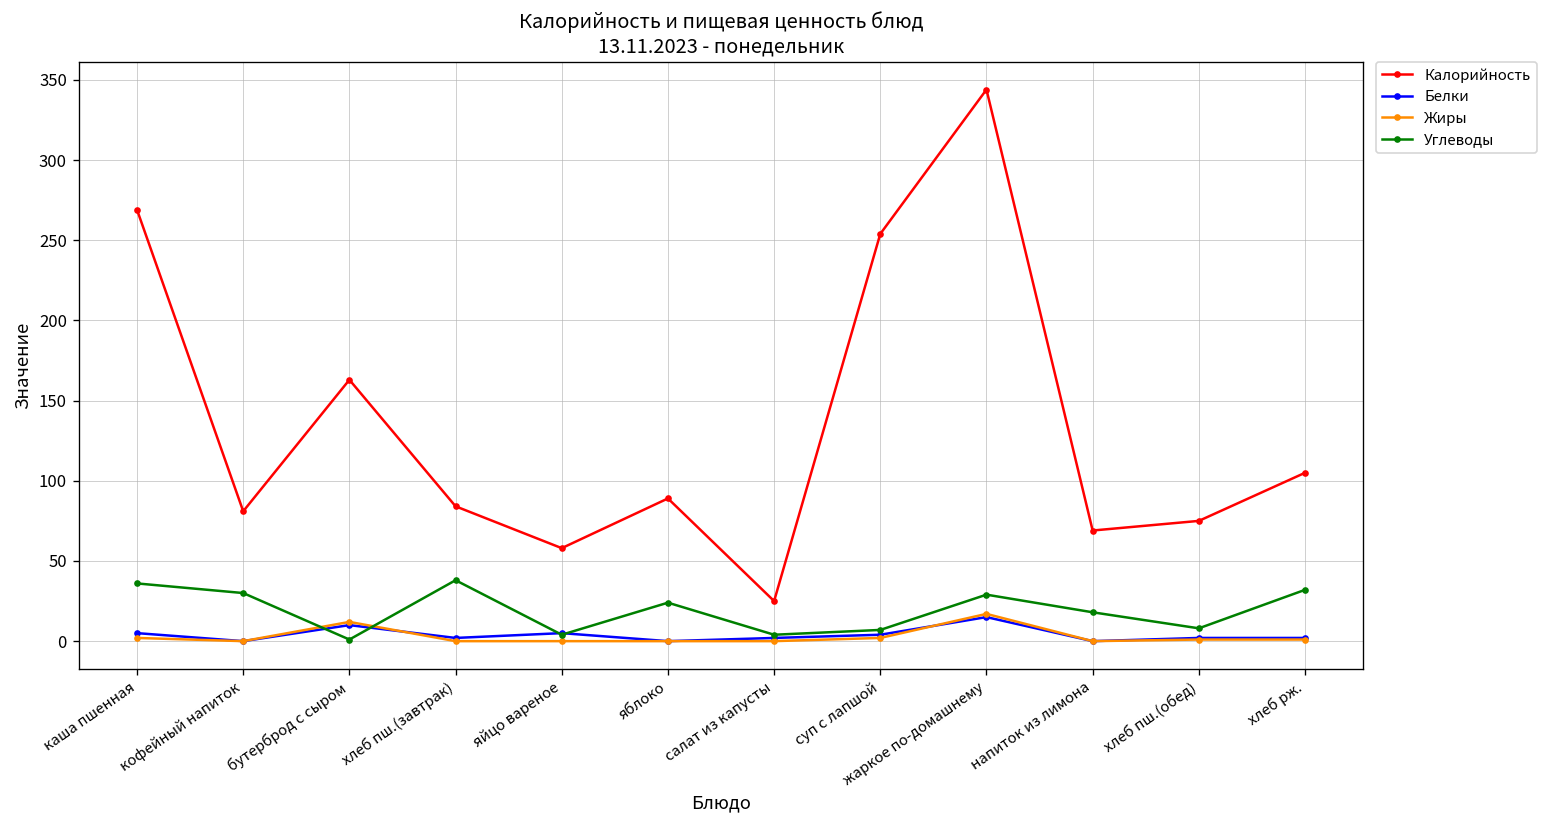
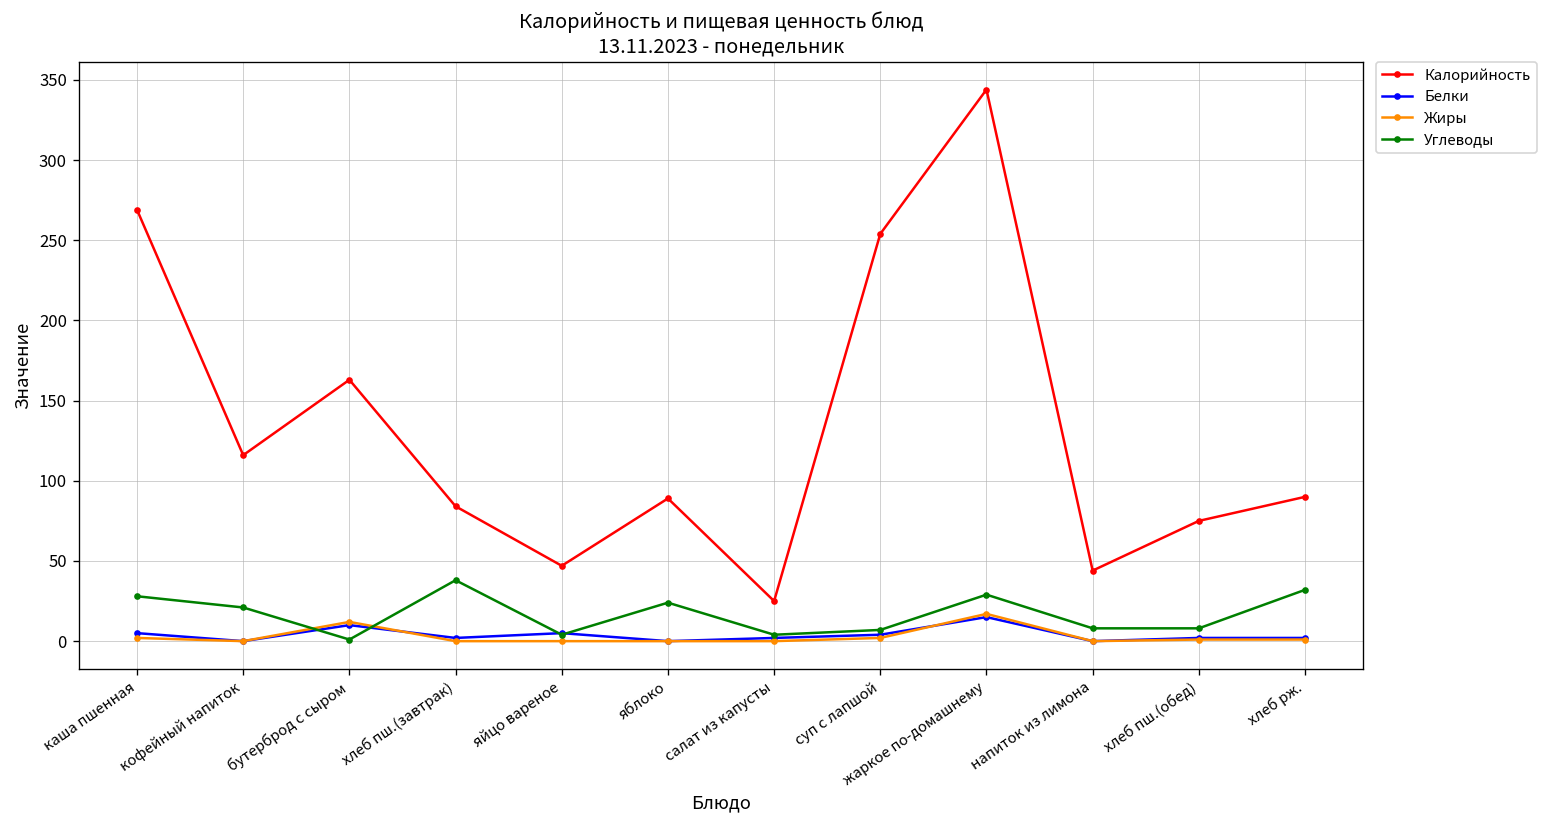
  {
    "Калорийность": {
      "каша пшенная": 269,
-     "кофейный напиток": 81,
+     "кофейный напиток": 116,
      "бутерброд с сыром": 163,
      "хлеб пш.(завтрак)": 84,
-     "яйцо вареное": 58,
+     "яйцо вареное": 47,
      "яблоко": 89,
      "салат из капусты": 25,
      "суп с лапшой": 254,
      "жаркое по-домашнему": 344,
-     "напиток из лимона": 69,
+     "напиток из лимона": 44,
      "хлеб пш.(обед)": 75,
-     "хлеб рж.": 105
+     "хлеб рж.": 90
    },
    "Белки": {
      "каша пшенная": 5,
      "бутерброд с сыром": 10,
      "хлеб пш.(завтрак)": 2,
      "салат из капусты": 2,
      "суп с лапшой": 4,
      "жаркое по-домашнему": 15
    },
    "Жиры": {
      "каша пшенная": 2,
      "бутерброд с сыром": 12,
      "хлеб пш.(завтрак)": 0,
      "яйцо вареное": 0,
      "салат из капусты": 0,
      "суп с лапшой": 2,
      "жаркое по-домашнему": 17
    },
    "Углеводы": {
-     "каша пшенная": 36,
-     "кофейный напиток": 30,
+     "каша пшенная": 28,
+     "кофейный напиток": 21,
      "бутерброд с сыром": 1,
      "хлеб пш.(завтрак)": 38,
      "яблоко": 24,
      "салат из капусты": 4,
      "суп с лапшой": 7,
      "жаркое по-домашнему": 29,
-     "напиток из лимона": 18,
+     "напиток из лимона": 8,
      "хлеб пш.(обед)": 8,
      "хлеб рж.": 32
    }
  }
